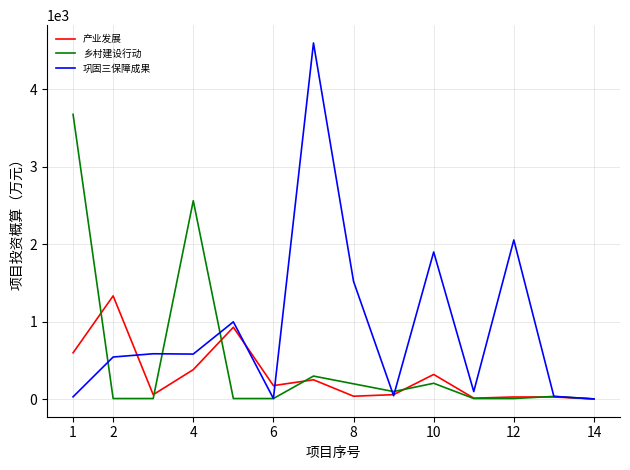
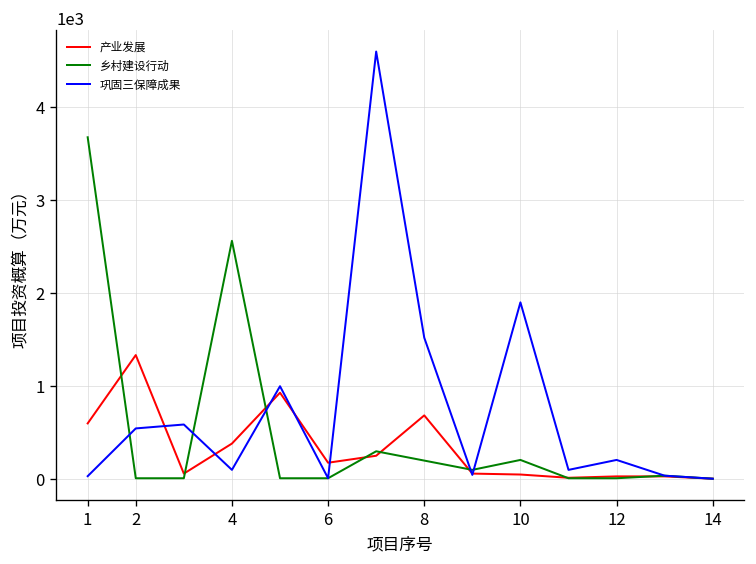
  {
    "产业发展": {
      "1": 600,
      "2": 1300,
      "4": 400,
      "6": 200,
-     "8": 0,
-     "10": 300
+     "8": 700,
+     "10": 100
    },
    "乡村建设行动": {
      "1": 3700,
      "2": 0,
      "4": 2600,
      "8": 200,
      "10": 200
    },
    "巩固三保障成果": {
      "1": 0,
      "2": 500,
-     "4": 600,
+     "4": 100,
      "8": 1500,
      "10": 1900,
-     "12": 2100
+     "12": 200
    }
  }
